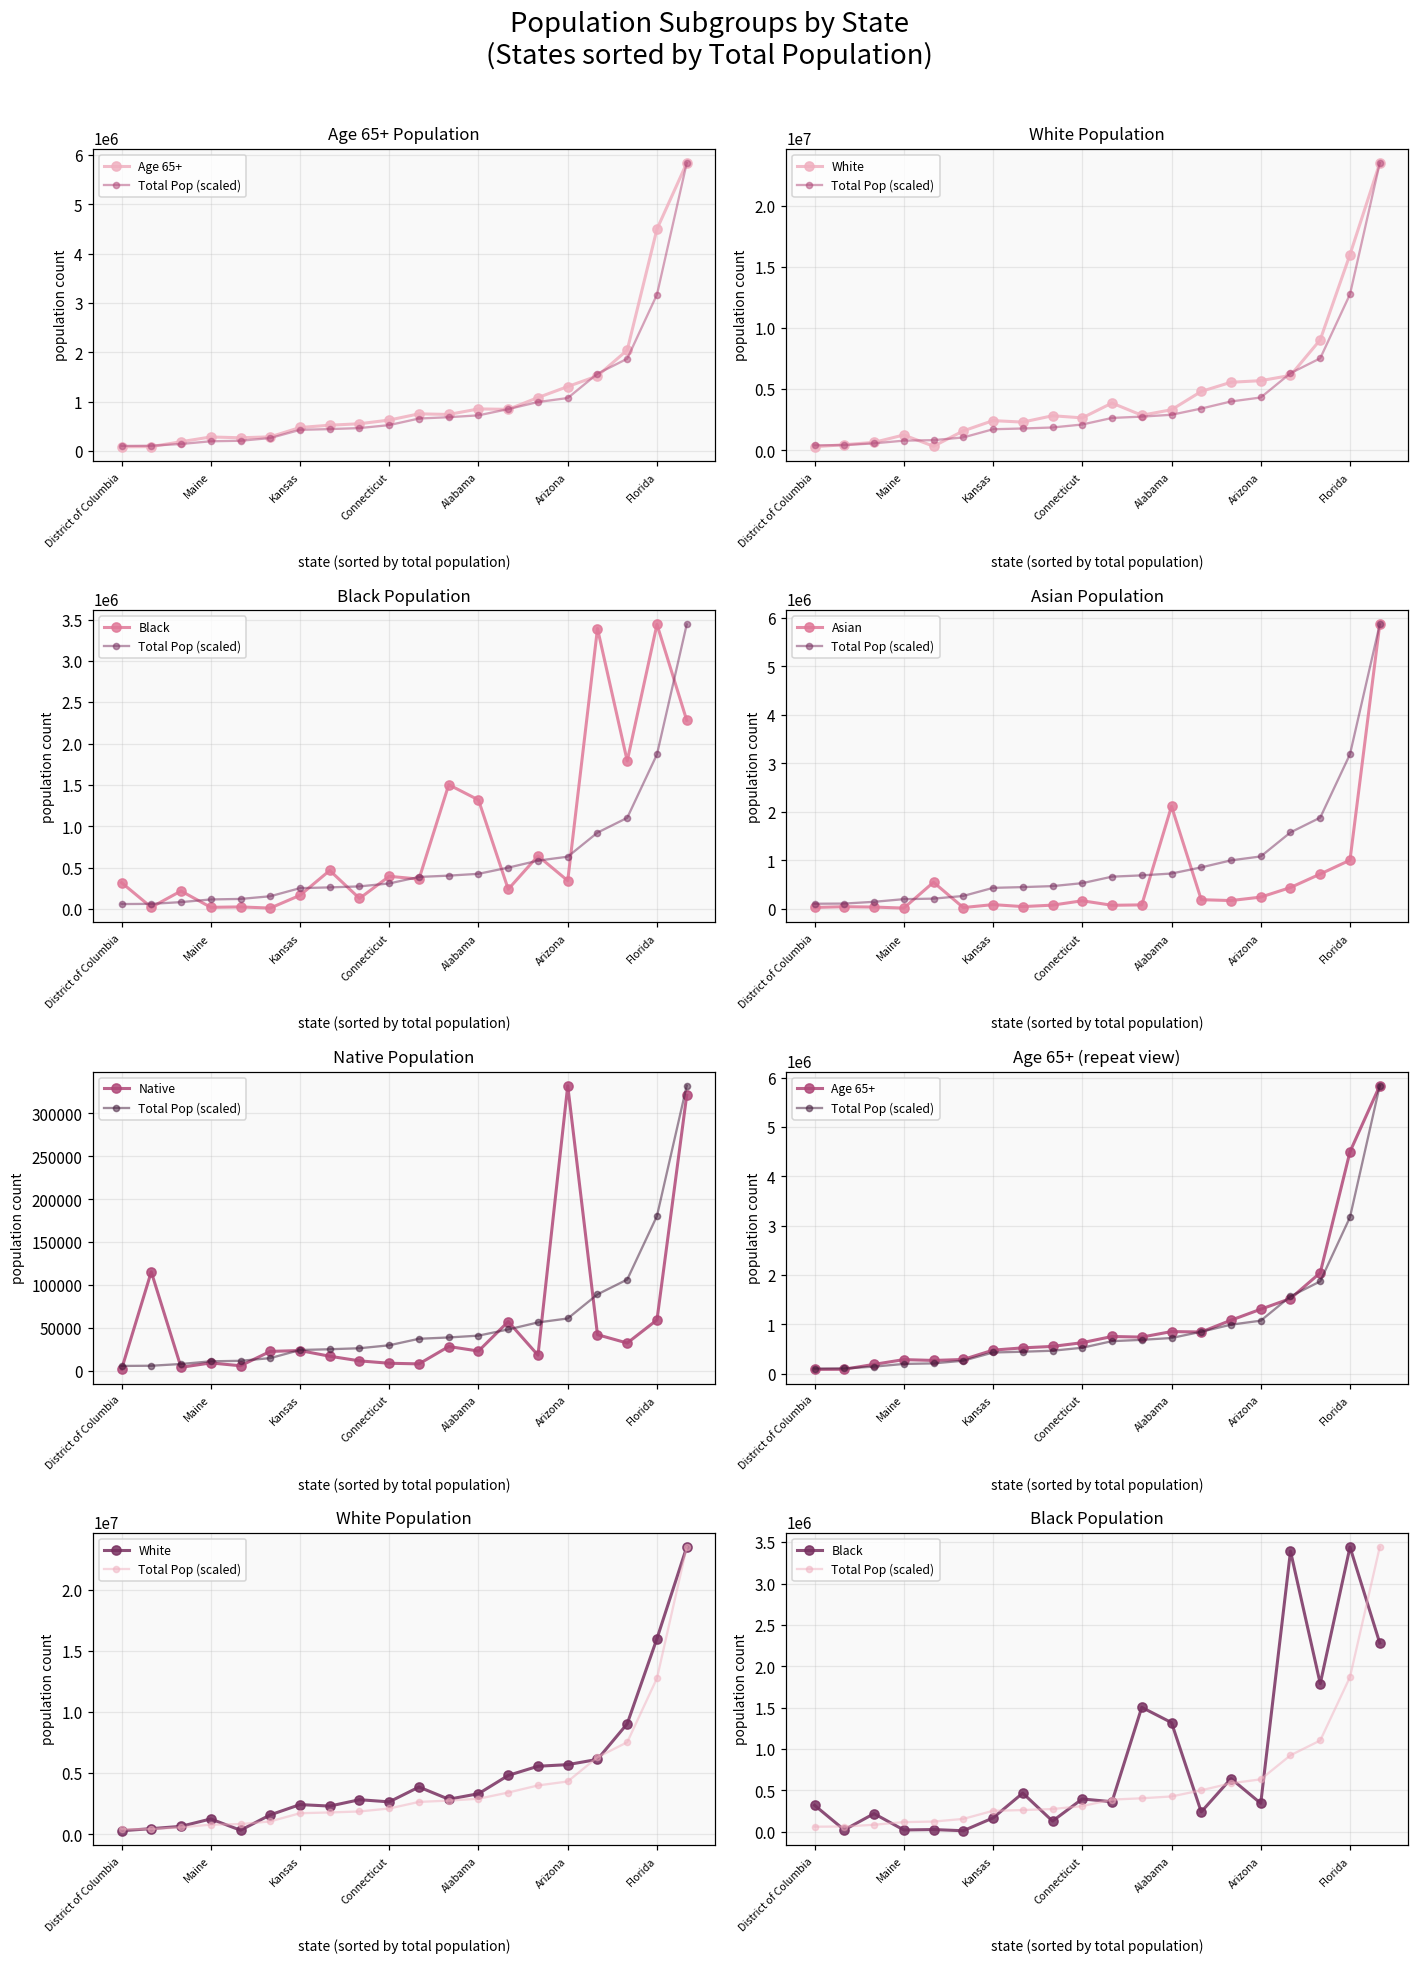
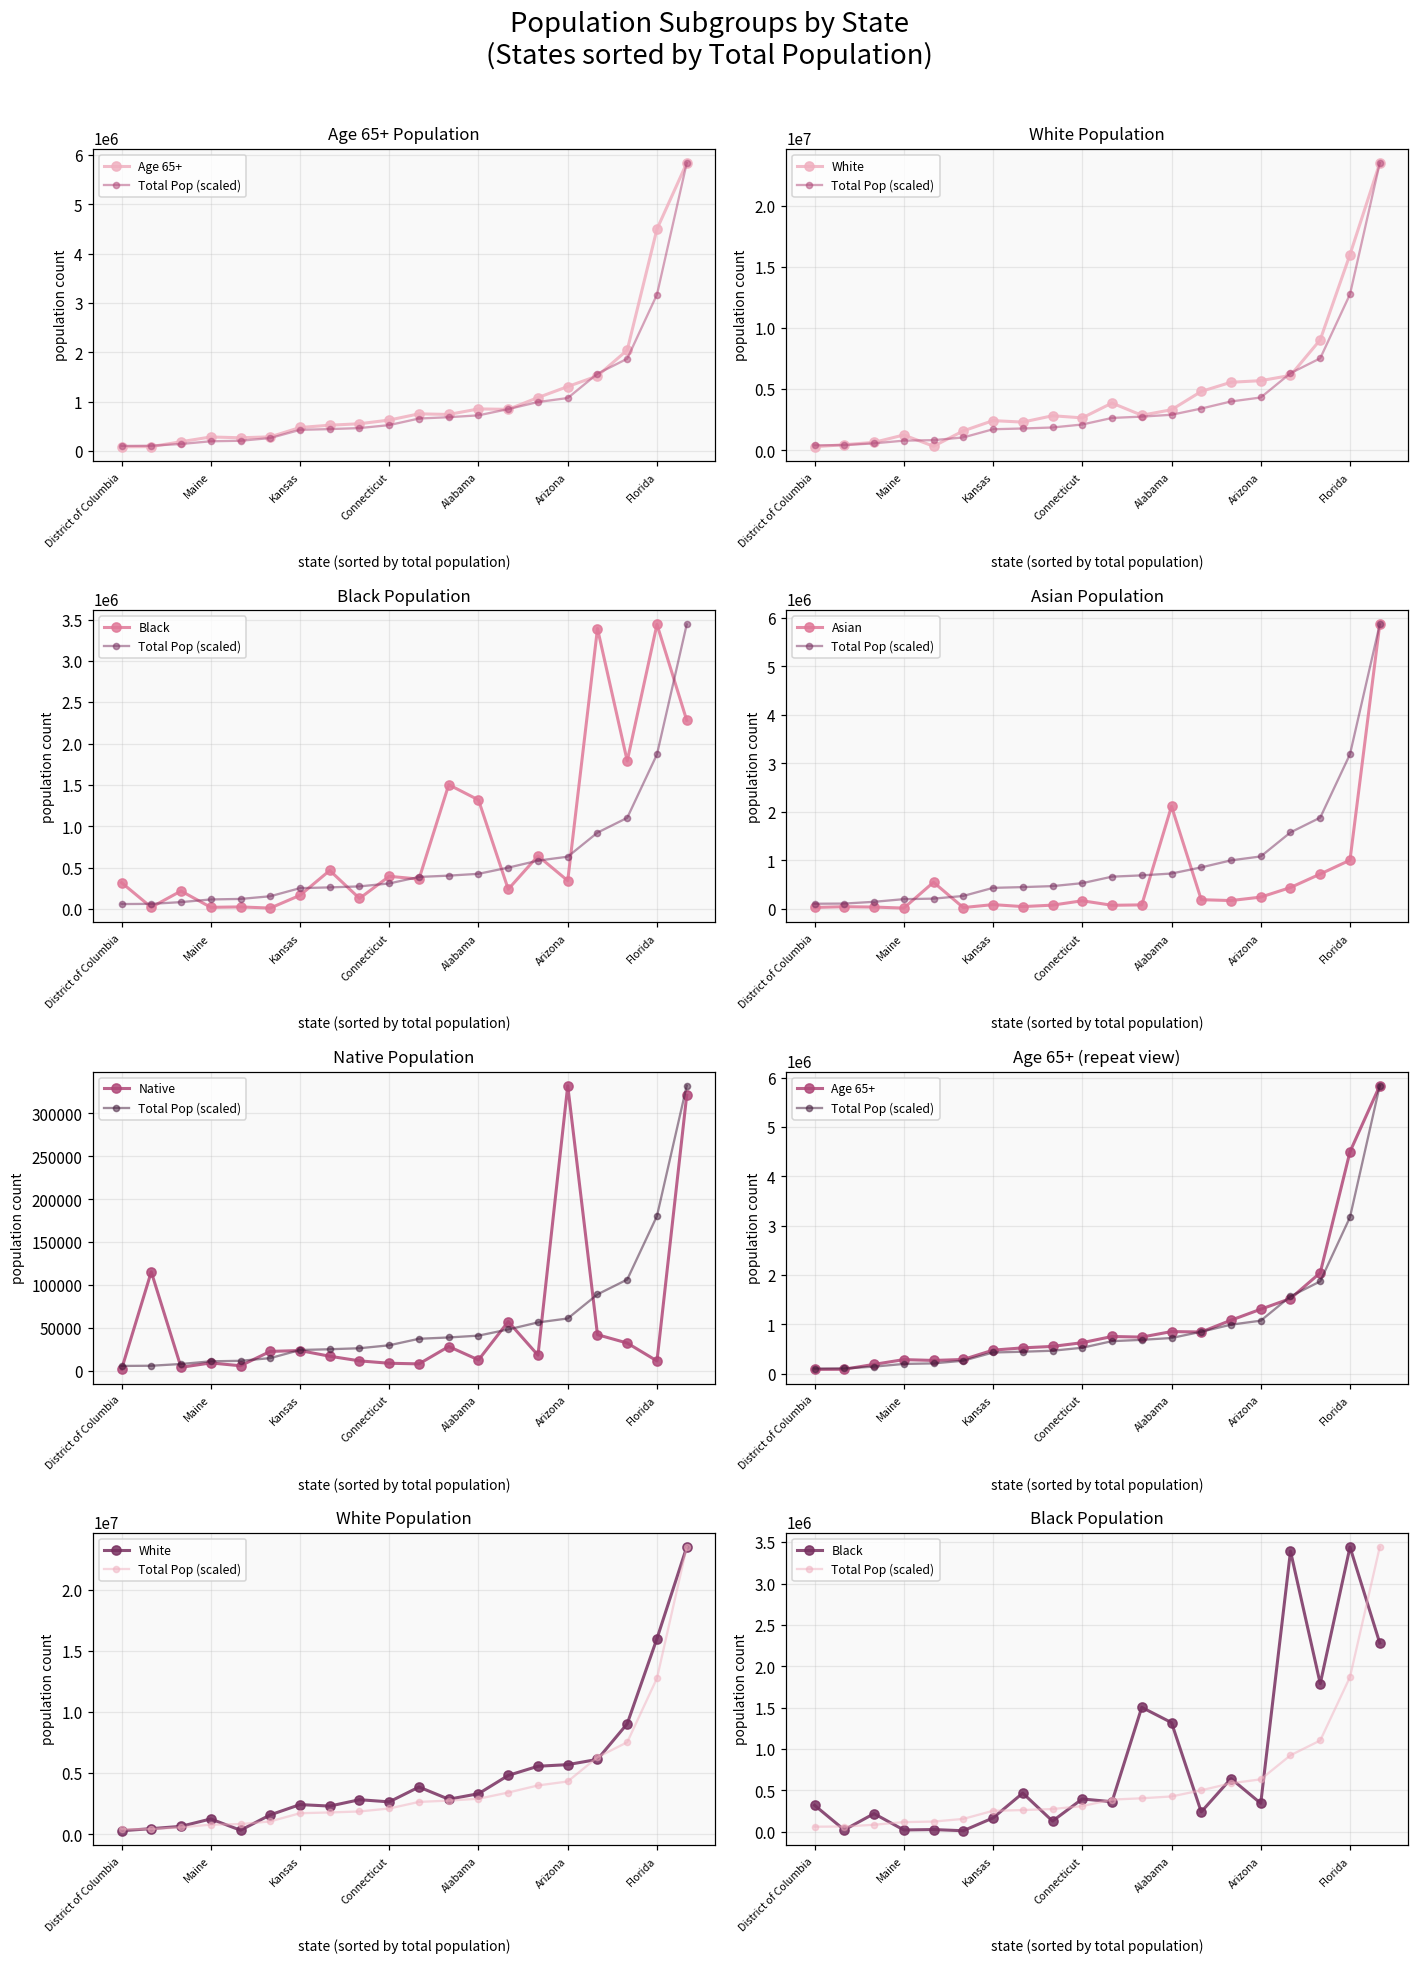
  {
    "Asian Population": {
      "Asian": {
        "Connecticut": 200000,
        "Alabama": 2100000,
        "Florida": 1000000
      }
    },
    "Native Population": {
      "Native": {
        "Connecticut": 10000,
-       "Alabama": 20000,
-       "Florida": 60000
+       "Alabama": 10000,
+       "Florida": 10000
      }
    },
    "Age 65+ (repeat view)": {
      "Age 65+": {
        "Connecticut": 600000,
        "Alabama": 900000,
        "Florida": 4500000
      }
    },
    "White Population": {
      "White": {
        "Connecticut": 2700000,
        "Alabama": 3300000,
        "Florida": 16000000
      },
      "Total Pop (scaled)": {
        "Connecticut": 2100000,
        "Alabama": 2900000,
        "Florida": 12800000
      }
    },
    "Black Population": {
      "Black": {
        "Connecticut": 400000,
        "Alabama": 1300000,
        "Florida": 3400000
      },
      "Total Pop (scaled)": {
        "Connecticut": 300000,
        "Alabama": 400000,
        "Florida": 1900000
      }
    }
  }
